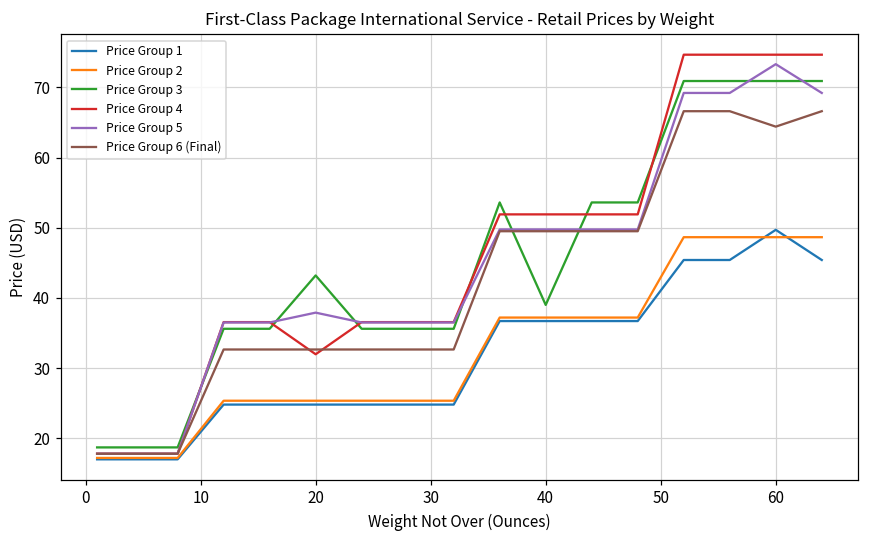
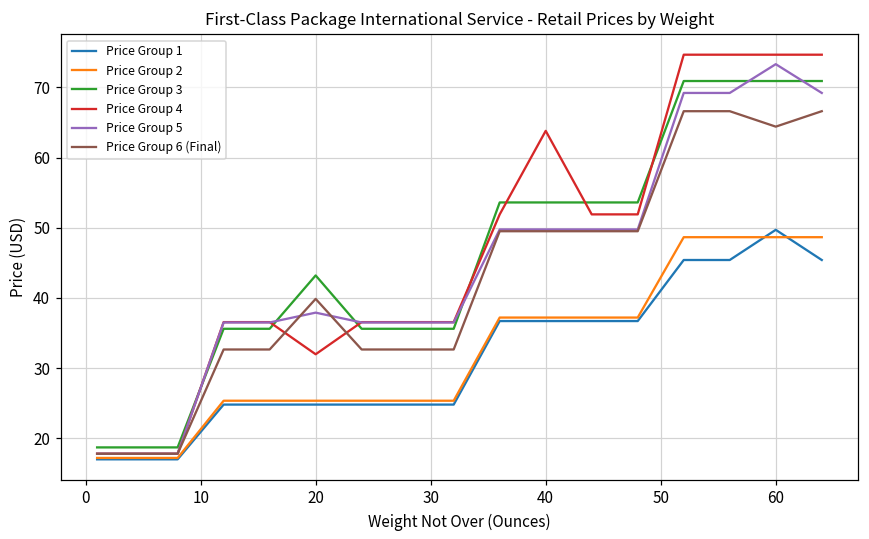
  {
    "Price Group 1": {
      "20": 25,
      "40": 37,
      "60": 50
    },
    "Price Group 2": {
      "20": 25,
      "40": 37,
      "60": 49
    },
    "Price Group 3": {
      "20": 43,
-     "40": 39,
+     "40": 54,
      "60": 71
    },
    "Price Group 4": {
      "20": 32,
-     "40": 52,
+     "40": 64,
      "60": 75
    },
    "Price Group 5": {
      "20": 38,
      "60": 73
    },
    "Price Group 6 (Final)": {
-     "20": 33,
+     "20": 40,
      "60": 64
    }
  }
